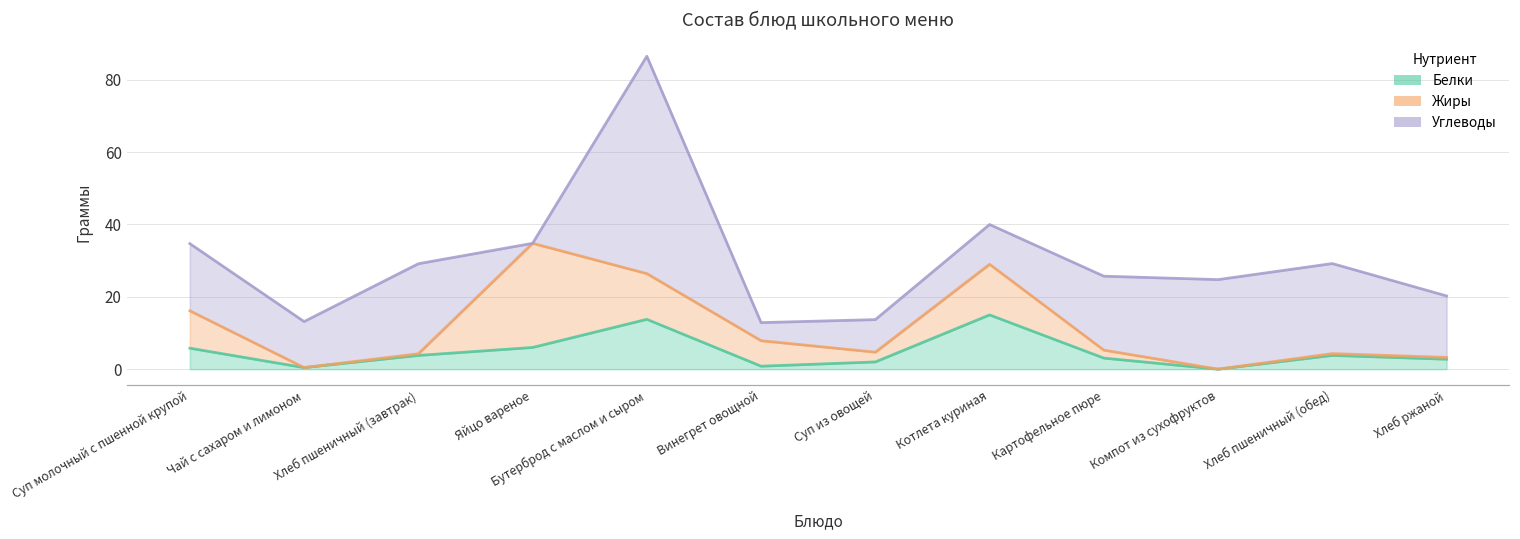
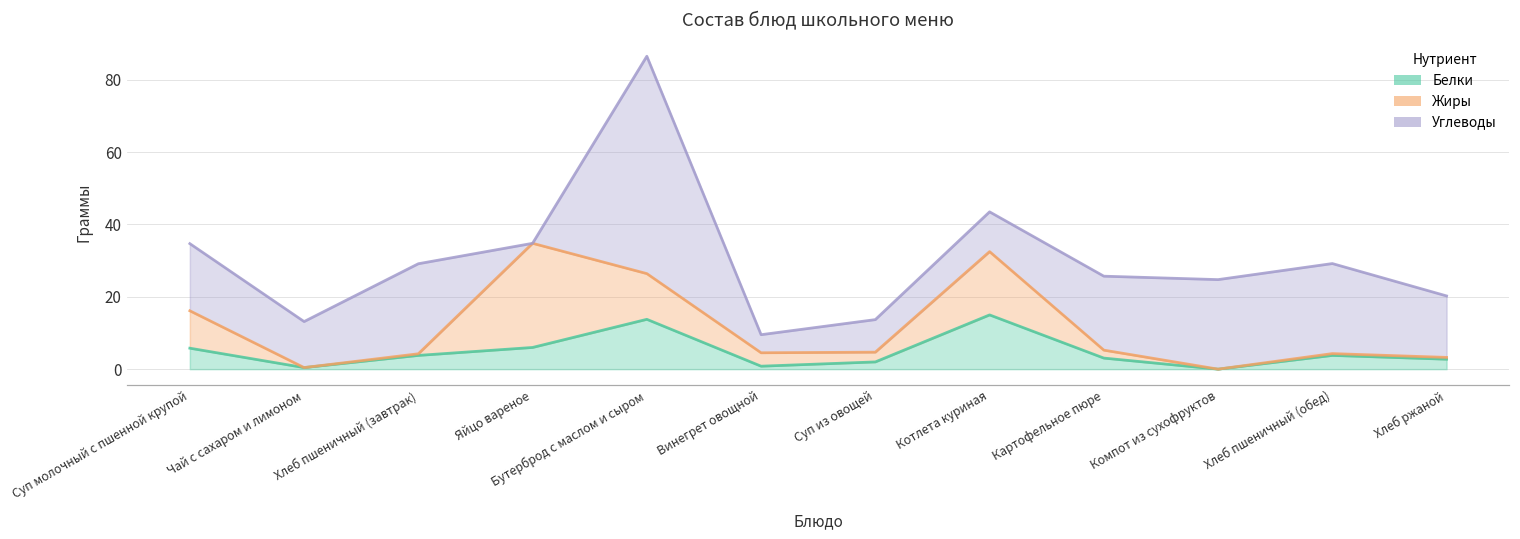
  {
    "Жиры": {
      "Суп молочный с пшенной крупой": 10,
      "Бутерброд с маслом и сыром": 13,
-     "Винегрет овощной": 7,
+     "Винегрет овощной": 4,
      "Суп из овощей": 3,
-     "Котлета куриная": 14,
+     "Котлета куриная": 18,
      "Картофельное пюре": 2
    }
  }
